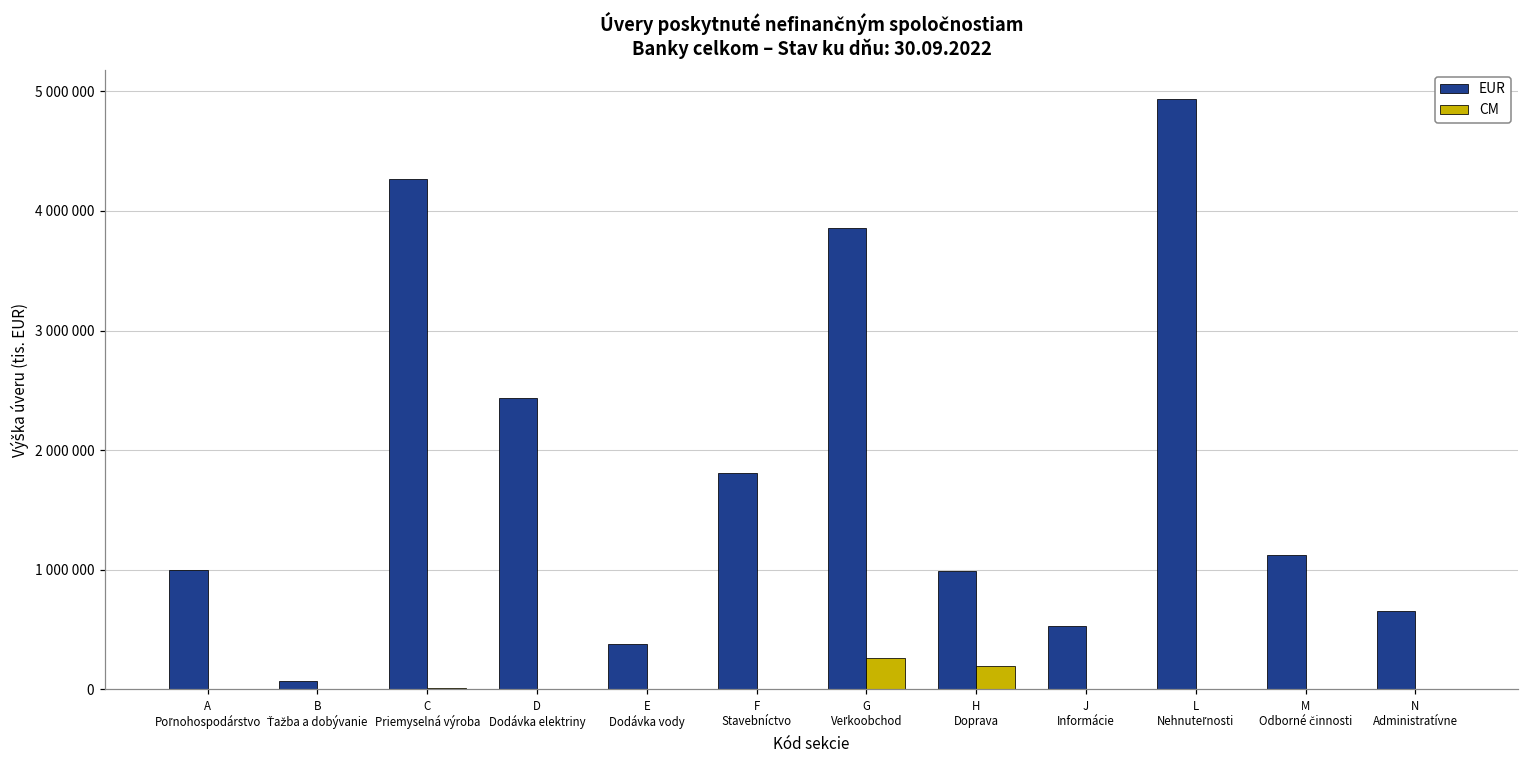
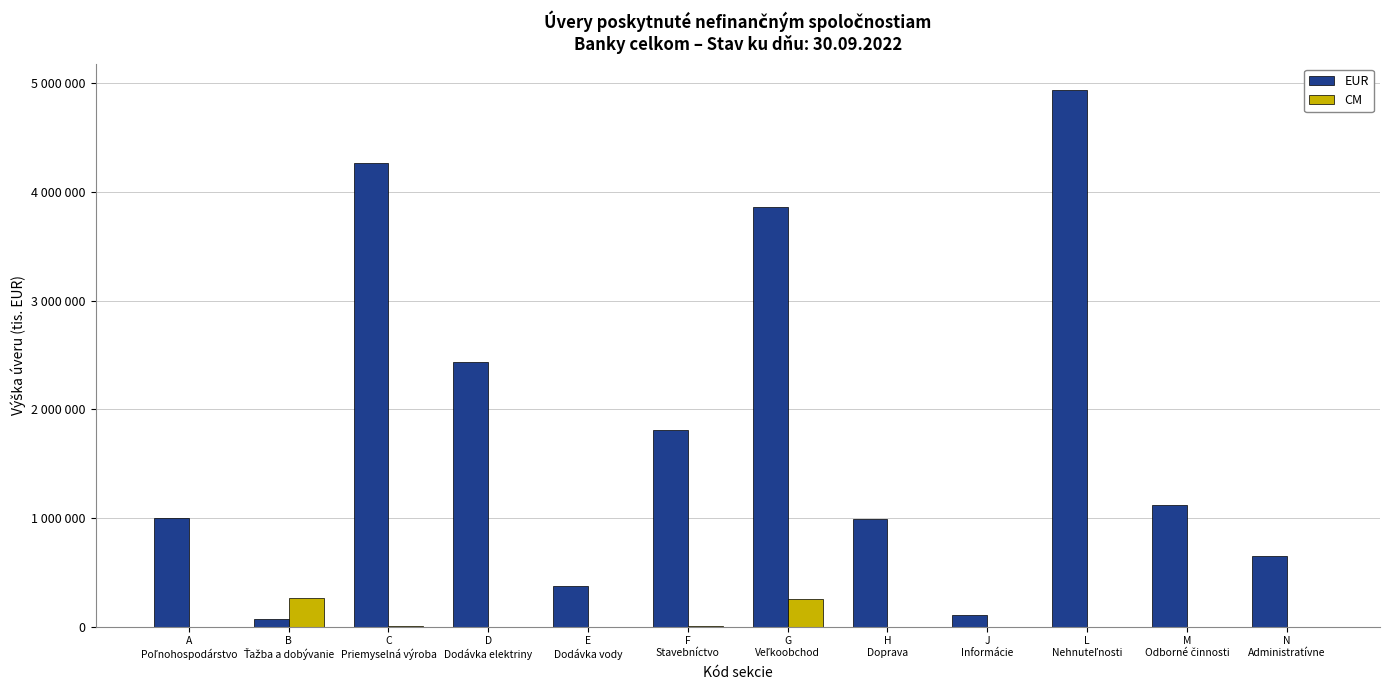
  {
    "EUR": {
      "A Poľnohospodárstvo": 1000000,
      "B Ťažba a dobývanie": 70000,
      "C Priemyselná výroba": 4270000,
      "D Dodávka elektriny": 2440000,
      "E Dodávka vody": 380000,
      "F Stavebníctvo": 1810000,
      "G Veľkoobchod": 3860000,
      "H Doprava": 990000,
-     "J Informácie": 530000,
+     "J Informácie": 110000,
      "L Nehnuteľnosti": 4930000,
      "M Odborné činnosti": 1120000,
      "N Administratívne": 650000
    },
    "CM": {
-     "B Ťažba a dobývanie": 0,
+     "B Ťažba a dobývanie": 260000,
      "D Dodávka elektriny": 0,
      "E Dodávka vody": 0,
      "G Veľkoobchod": 260000,
-     "H Doprava": 190000
+     "H Doprava": 0
    }
  }
